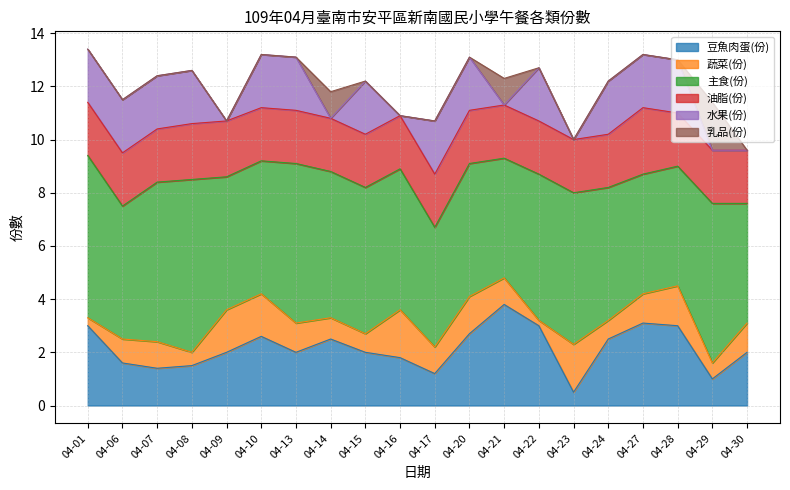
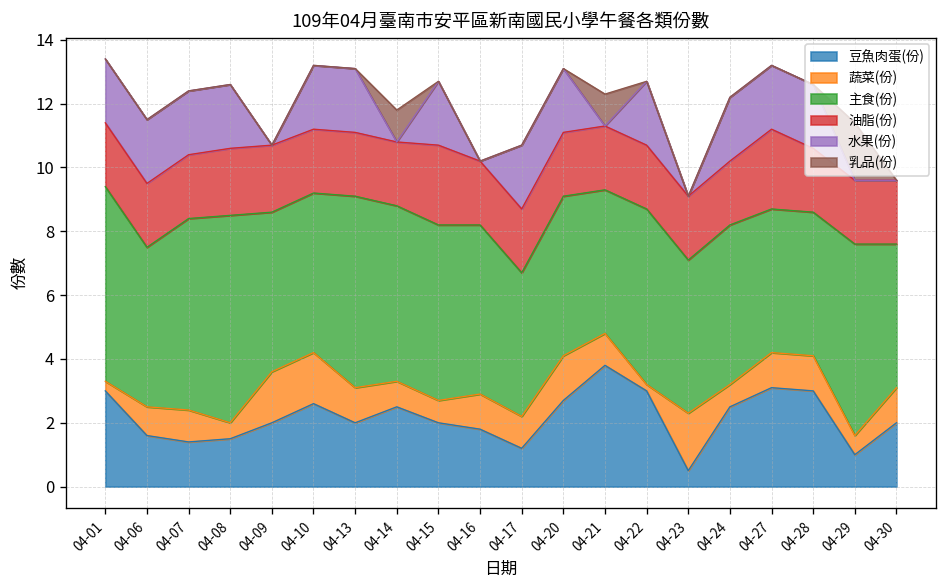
  {
    "豆魚肉蛋(份)": {
      "04-01": 3.0,
      "04-06": 1.6,
      "04-07": 1.4,
      "04-08": 1.5,
      "04-09": 2.0,
      "04-10": 2.6,
      "04-13": 2.0,
      "04-14": 2.5,
      "04-15": 2.0,
      "04-16": 1.8,
      "04-17": 1.2,
      "04-20": 2.7,
      "04-21": 3.8,
      "04-22": 3.0,
      "04-23": 0.5,
      "04-24": 2.5,
      "04-27": 3.1,
      "04-28": 3.0,
      "04-29": 1.0,
      "04-30": 2.0
    },
    "蔬菜(份)": {
      "04-01": 0.3,
      "04-06": 0.9,
      "04-07": 1.0,
      "04-08": 0.5,
      "04-09": 1.6,
      "04-10": 1.6,
      "04-13": 1.1,
      "04-14": 0.8,
      "04-15": 0.7,
-     "04-16": 1.8,
+     "04-16": 1.1,
      "04-17": 1.0,
      "04-20": 1.4,
      "04-21": 1.0,
      "04-22": 0.2,
      "04-23": 1.8,
      "04-24": 0.7,
      "04-27": 1.1,
-     "04-28": 1.5,
+     "04-28": 1.1,
      "04-29": 0.6,
      "04-30": 1.1
    },
    "主食(份)": {
      "04-01": 6.1,
      "04-06": 5.0,
      "04-07": 6.0,
      "04-08": 6.5,
      "04-09": 5.0,
      "04-10": 5.0,
      "04-13": 6.0,
      "04-14": 5.5,
      "04-15": 5.5,
      "04-16": 5.3,
      "04-17": 4.5,
      "04-20": 5.0,
      "04-21": 4.5,
      "04-22": 5.5,
-     "04-23": 5.7,
+     "04-23": 4.8,
      "04-24": 5.0,
      "04-27": 4.5,
      "04-28": 4.5,
      "04-29": 6.0,
      "04-30": 4.5
    },
    "油脂(份)": {
      "04-01": 2.0,
      "04-06": 2.0,
      "04-07": 2.0,
      "04-08": 2.1,
      "04-10": 2.0,
      "04-13": 2.0,
-     "04-15": 2.0,
+     "04-15": 2.5,
      "04-17": 2.0,
      "04-20": 2.0,
      "04-22": 2.0,
      "04-24": 2.0,
      "04-27": 2.5
    },
    "乳品(份)": {
      "04-14": 1.0,
      "04-21": 1.0
    }
  }
